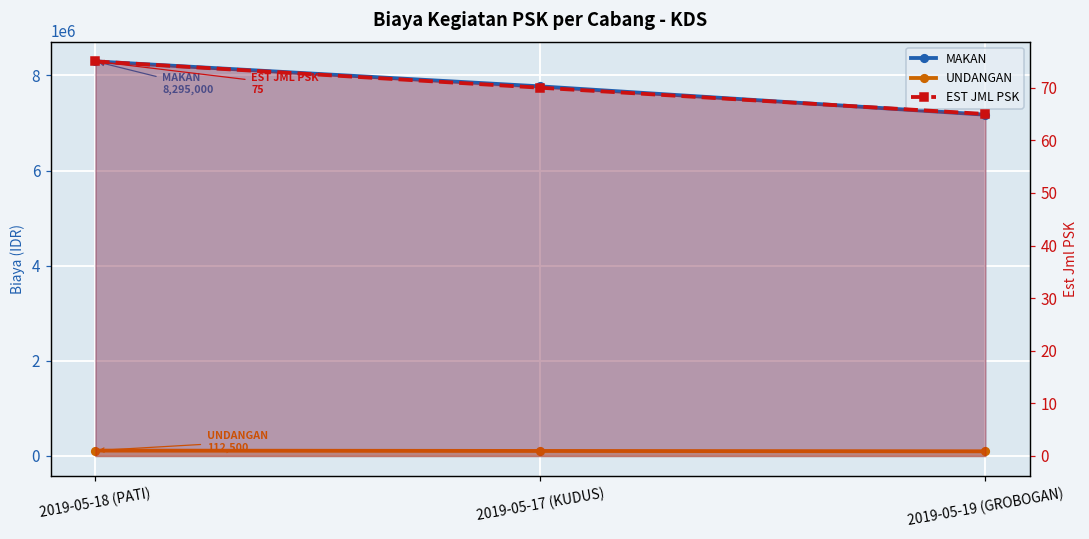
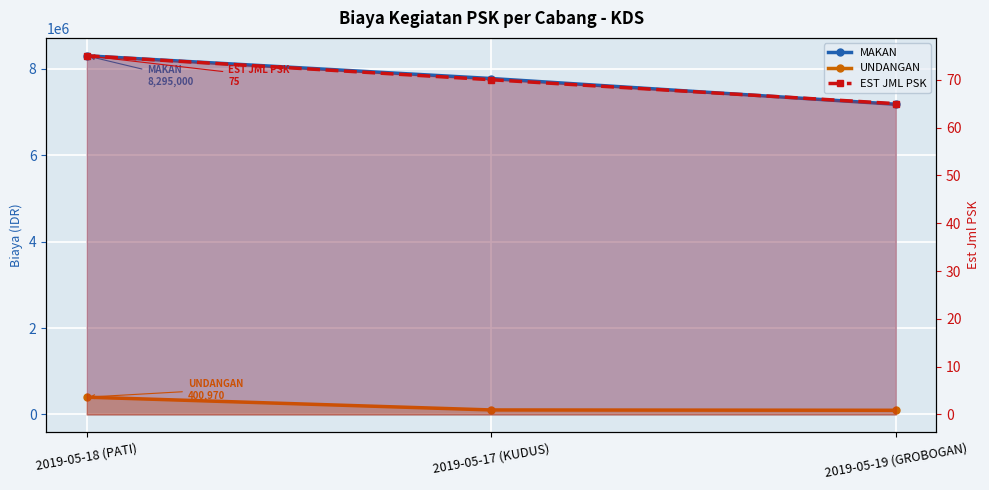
  {
    "UNDANGAN": {
-     "2019-05-18 (PATI)": "112,500"
+     "2019-05-18 (PATI)": "400,970"
    }
  }
